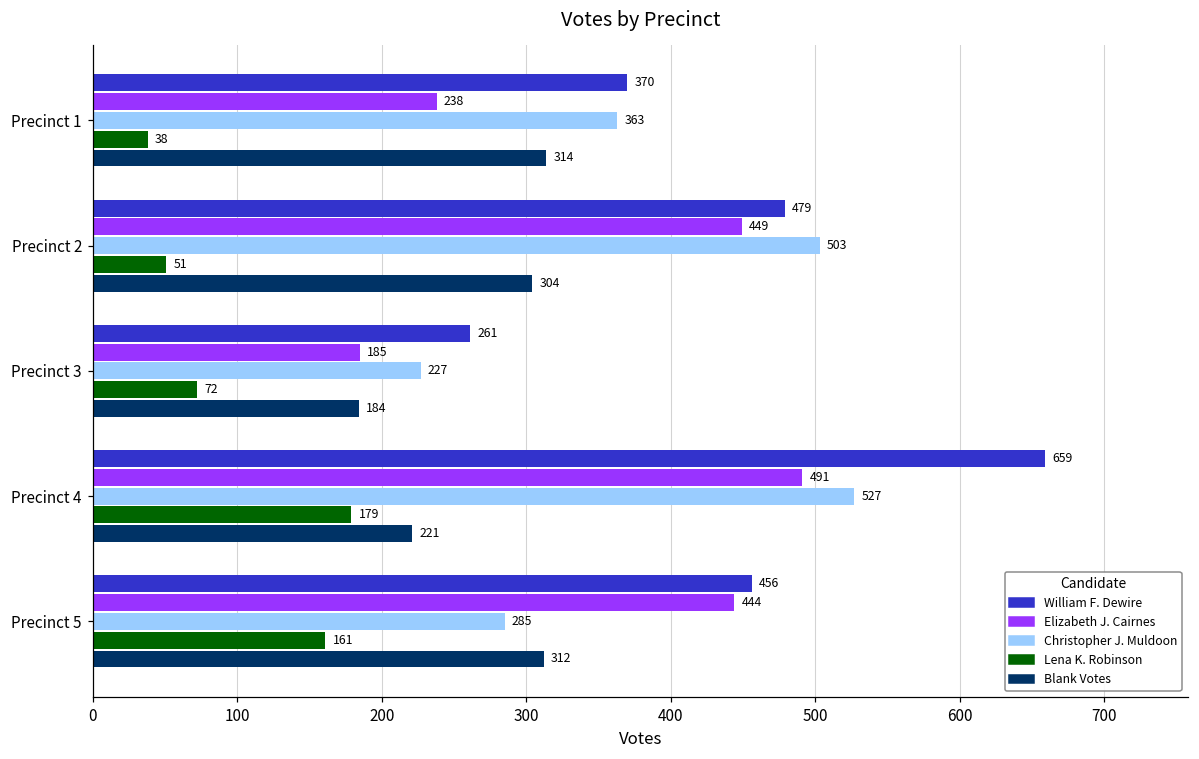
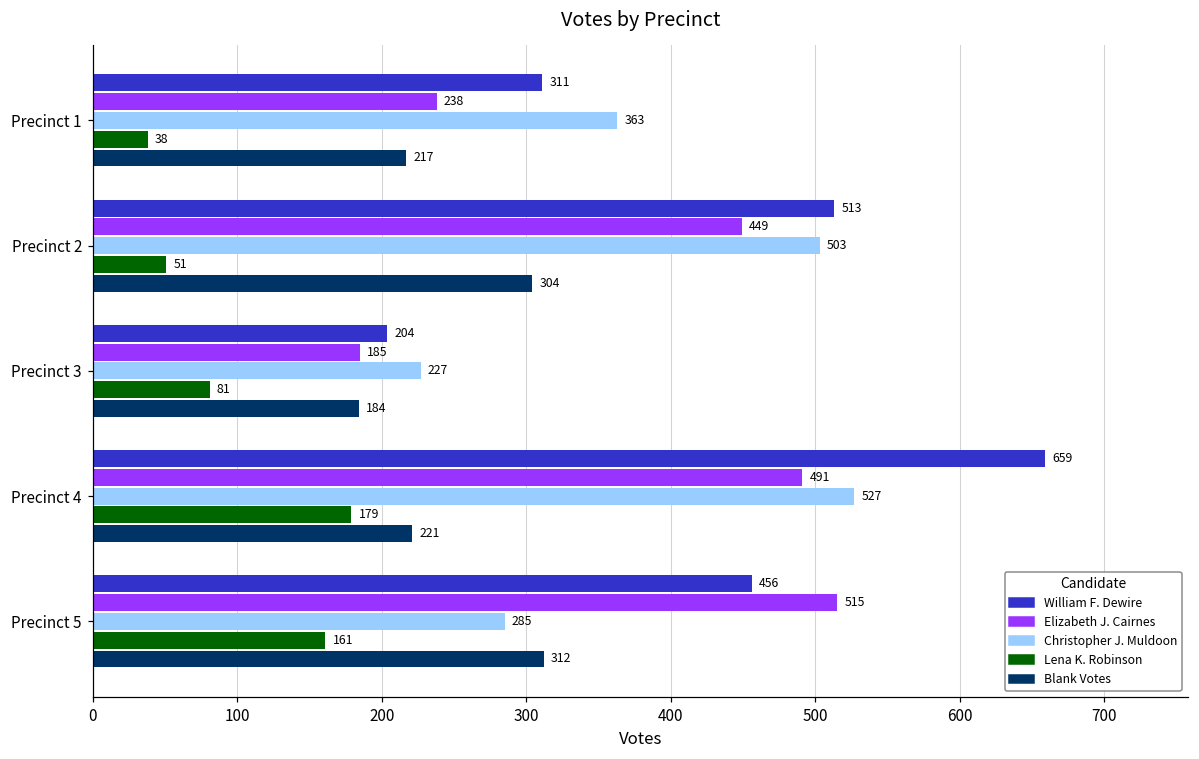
  {
    "William F. Dewire": {
-     "Precinct 1": 370,
-     "Precinct 2": 479,
-     "Precinct 3": 261,
+     "Precinct 1": 311,
+     "Precinct 2": 513,
+     "Precinct 3": 204,
      "Precinct 4": 659,
      "Precinct 5": 456
    },
    "Elizabeth J. Cairnes": {
      "Precinct 1": 238,
      "Precinct 2": 449,
      "Precinct 3": 185,
      "Precinct 4": 491,
-     "Precinct 5": 444
+     "Precinct 5": 515
    },
    "Christopher J. Muldoon": {
      "Precinct 1": 363,
      "Precinct 2": 503,
      "Precinct 3": 227,
      "Precinct 4": 527,
      "Precinct 5": 285
    },
    "Lena K. Robinson": {
      "Precinct 1": 38,
      "Precinct 2": 51,
-     "Precinct 3": 72,
+     "Precinct 3": 81,
      "Precinct 4": 179,
      "Precinct 5": 161
    },
    "Blank Votes": {
-     "Precinct 1": 314,
+     "Precinct 1": 217,
      "Precinct 2": 304,
      "Precinct 3": 184,
      "Precinct 4": 221,
      "Precinct 5": 312
    }
  }
